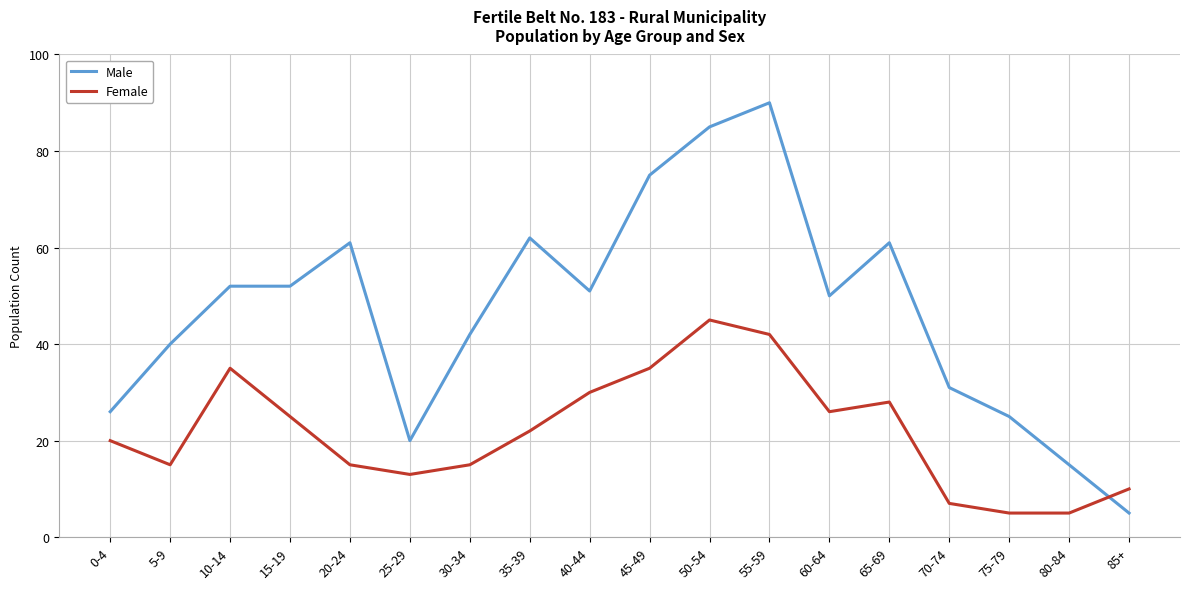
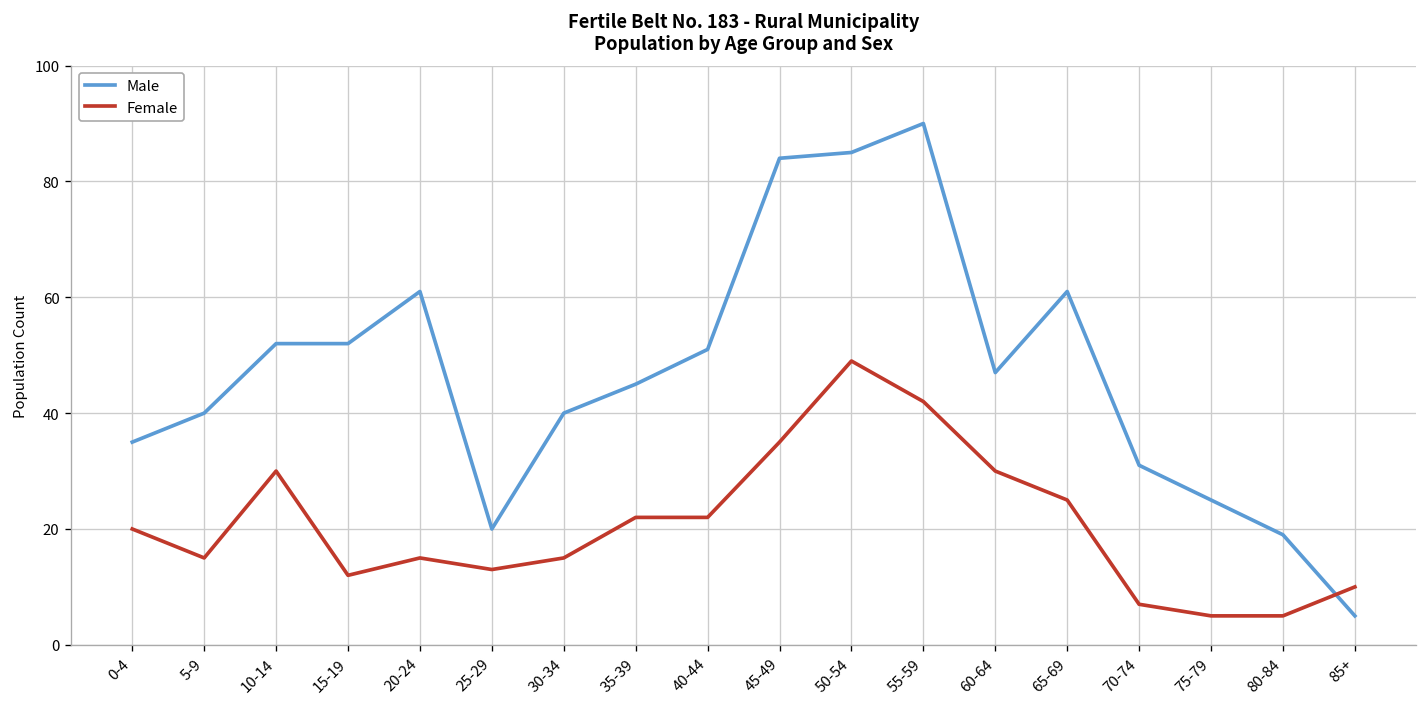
  {
    "Male": {
-     "0-4": 26,
+     "0-4": 35,
      "5-9": 40,
      "10-14": 52,
      "15-19": 52,
      "20-24": 61,
      "25-29": 20,
-     "30-34": 42,
-     "35-39": 62,
+     "30-34": 40,
+     "35-39": 45,
      "40-44": 51,
-     "45-49": 75,
+     "45-49": 84,
      "50-54": 85,
      "55-59": 90,
-     "60-64": 50,
+     "60-64": 47,
      "65-69": 61,
      "70-74": 31,
      "75-79": 25,
-     "80-84": 15,
+     "80-84": 19,
      "85+": 5
    },
    "Female": {
      "0-4": 20,
      "5-9": 15,
-     "10-14": 35,
-     "15-19": 25,
+     "10-14": 30,
+     "15-19": 12,
      "20-24": 15,
      "25-29": 13,
      "30-34": 15,
      "35-39": 22,
-     "40-44": 30,
+     "40-44": 22,
      "45-49": 35,
-     "50-54": 45,
+     "50-54": 49,
      "55-59": 42,
-     "60-64": 26,
-     "65-69": 28,
+     "60-64": 30,
+     "65-69": 25,
      "70-74": 7,
      "75-79": 5,
      "80-84": 5,
      "85+": 10
    }
  }
